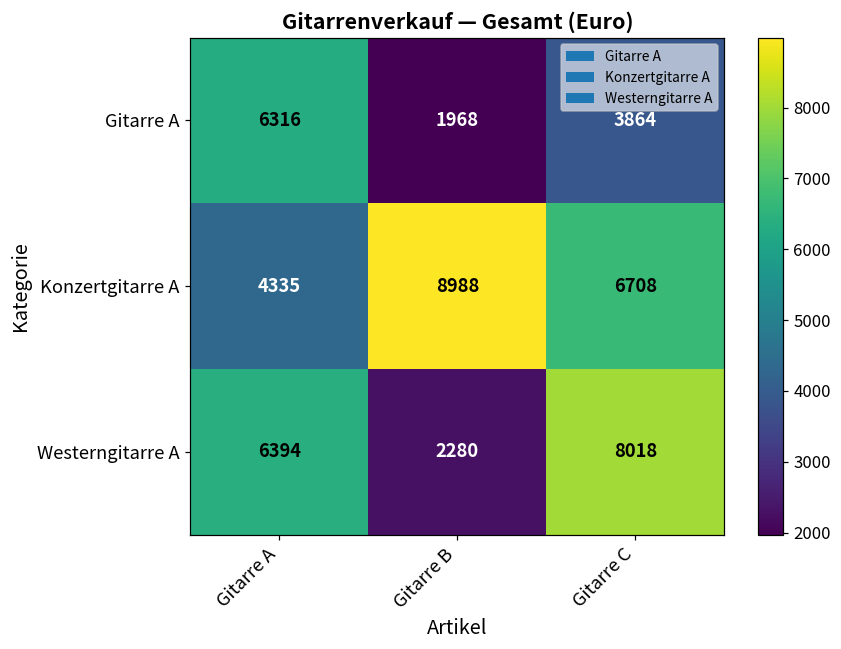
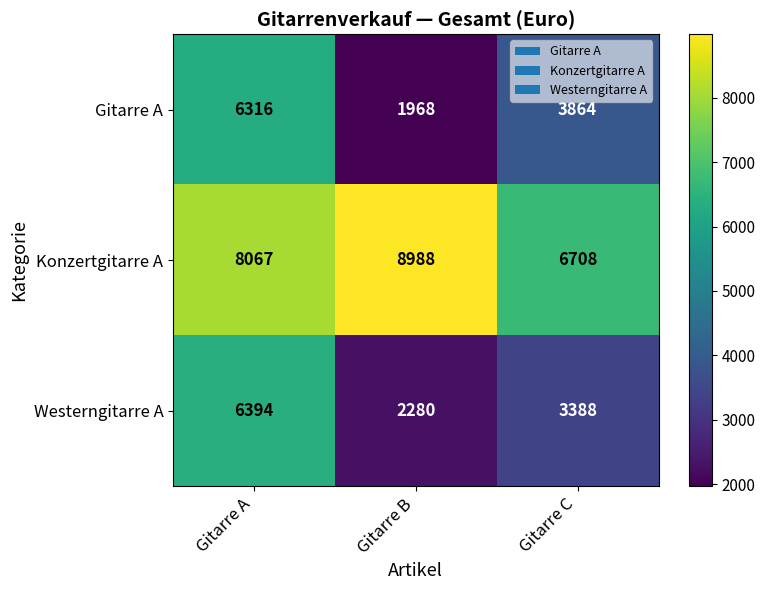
  {
    "Gitarre A": {
      "Gitarre A": 6316,
      "Gitarre B": 1968
    },
    "Konzertgitarre A": {
-     "Gitarre A": 4335,
+     "Gitarre A": 8067,
      "Gitarre B": 8988,
      "Gitarre C": 6708
    },
    "Westerngitarre A": {
      "Gitarre A": 6394,
      "Gitarre B": 2280,
-     "Gitarre C": 8018
+     "Gitarre C": 3388
    }
  }
